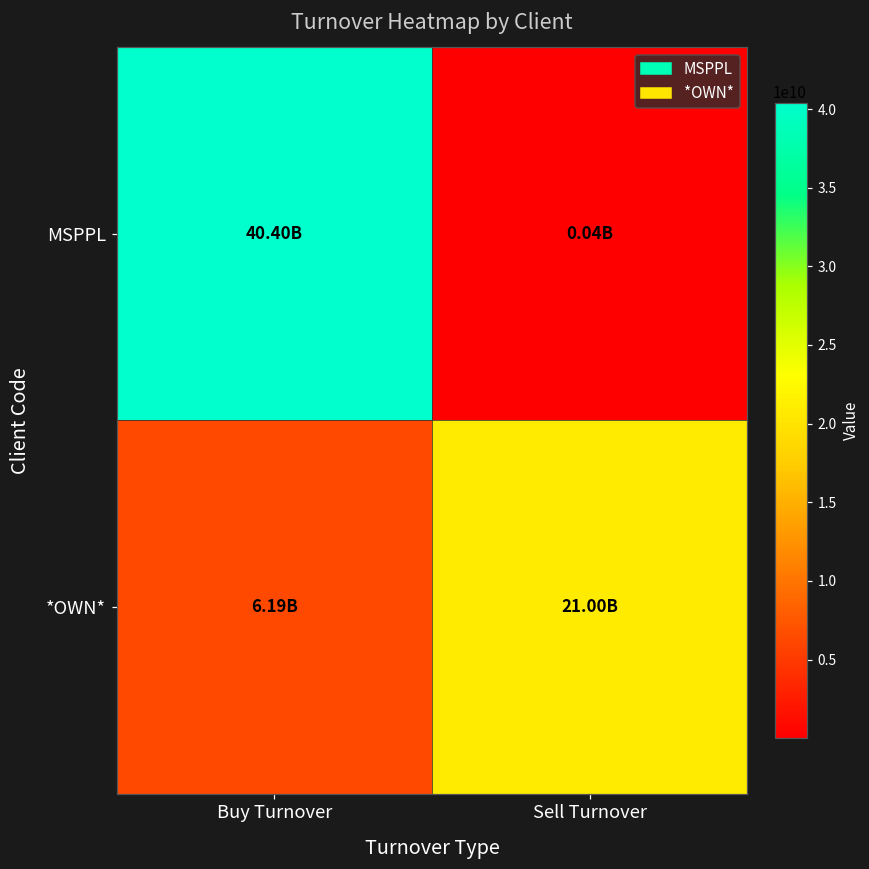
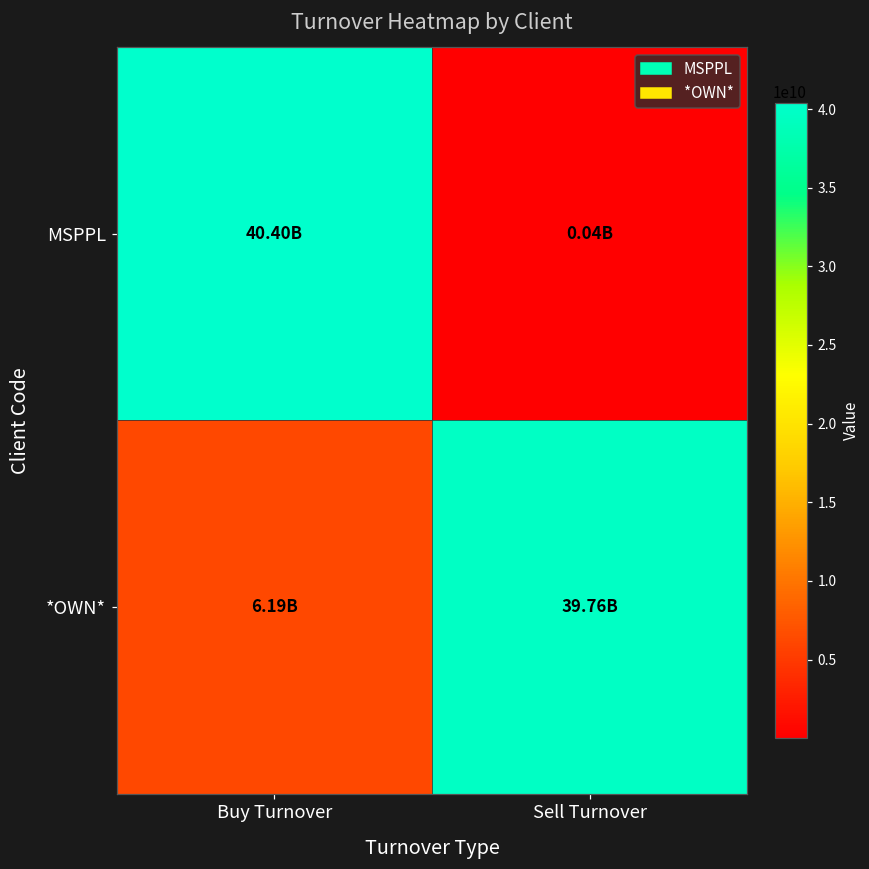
  {
    "MSPPL": {
      "Buy Turnover": "40.40B",
      "Sell Turnover": "0.04B"
    },
    "*OWN*": {
      "Buy Turnover": "6.19B",
-     "Sell Turnover": "21.00B"
+     "Sell Turnover": "39.76B"
    }
  }
